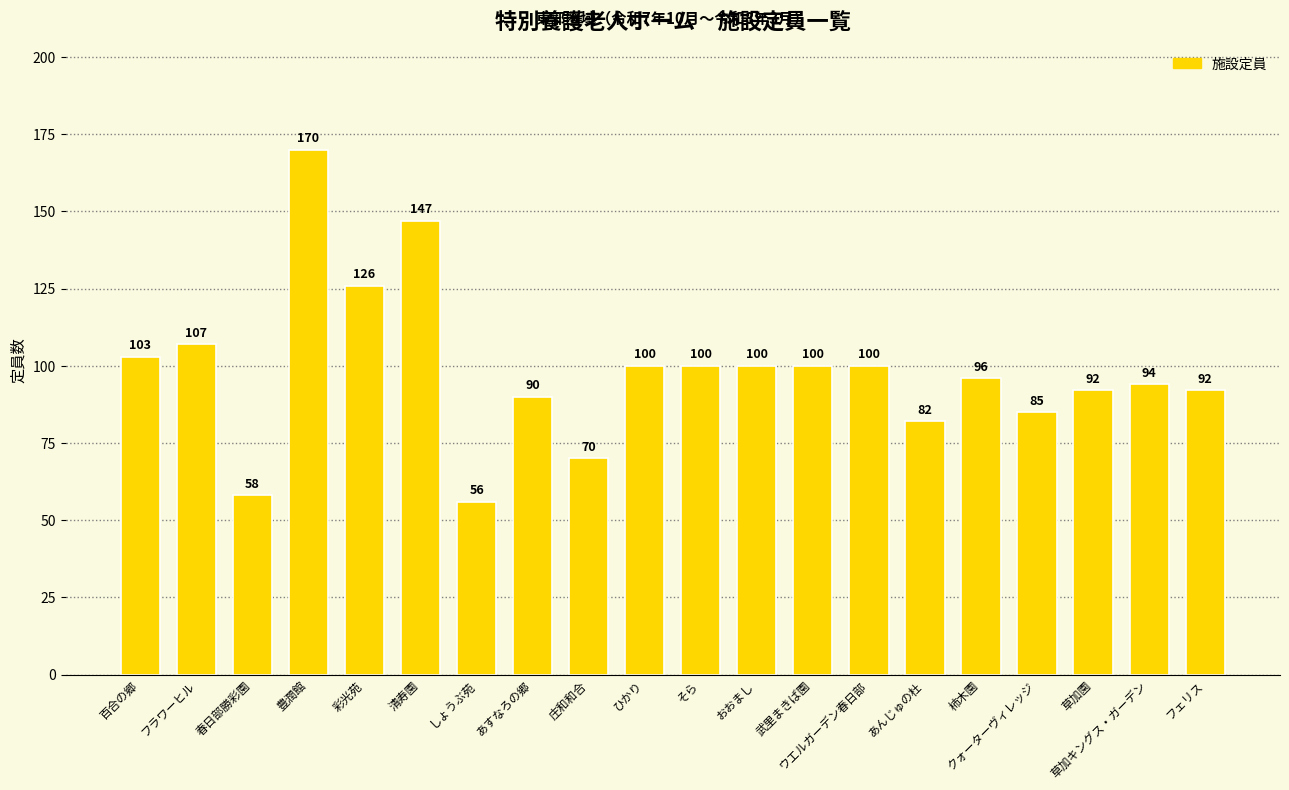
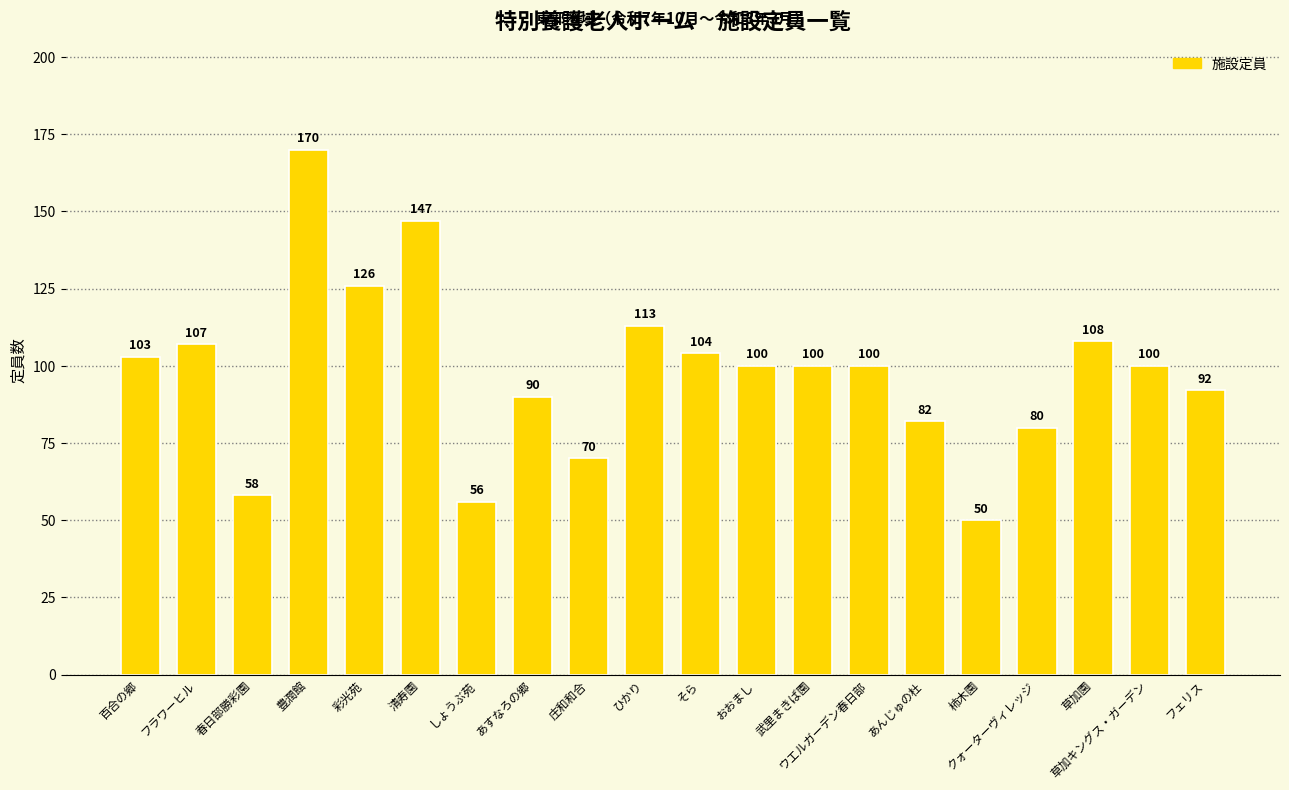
  {
    "百合の郷": 103,
    "フラワーヒル": 107,
    "春日部勝彩園": 58,
    "豊潤館": 170,
    "彩光苑": 126,
    "清寿園": 147,
    "しょうぶ苑": 56,
    "あすなろの郷": 90,
    "庄和和合": 70,
-   "ひかり": 100,
-   "そら": 100,
+   "ひかり": 113,
+   "そら": 104,
    "おおまし": 100,
    "武里まきば園": 100,
    "ウエルガーデン春日部": 100,
    "あんじゅの杜": 82,
-   "柿木園": 96,
-   "クォーターヴィレッジ": 85,
-   "草加園": 92,
-   "草加キングス・ガーデン": 94,
+   "柿木園": 50,
+   "クォーターヴィレッジ": 80,
+   "草加園": 108,
+   "草加キングス・ガーデン": 100,
    "フェリス": 92
  }
